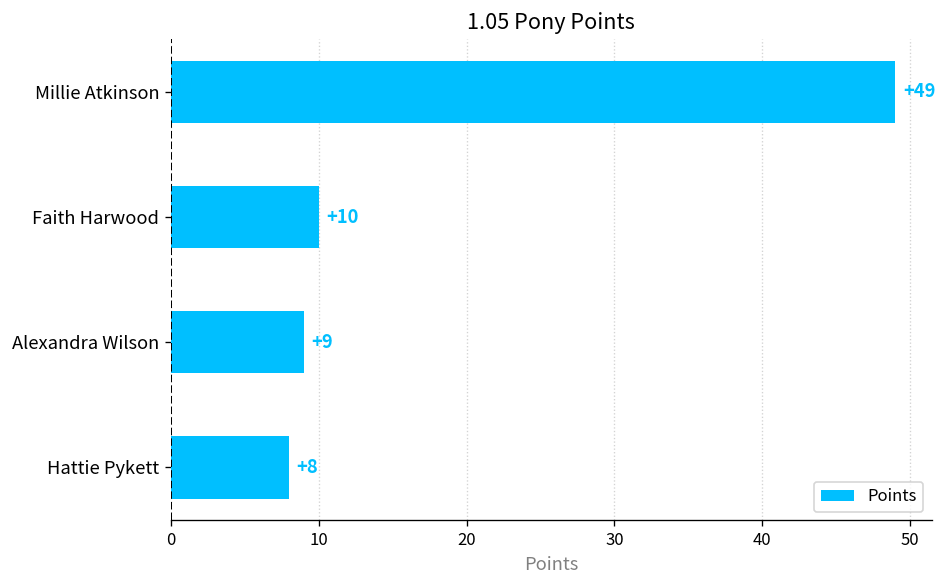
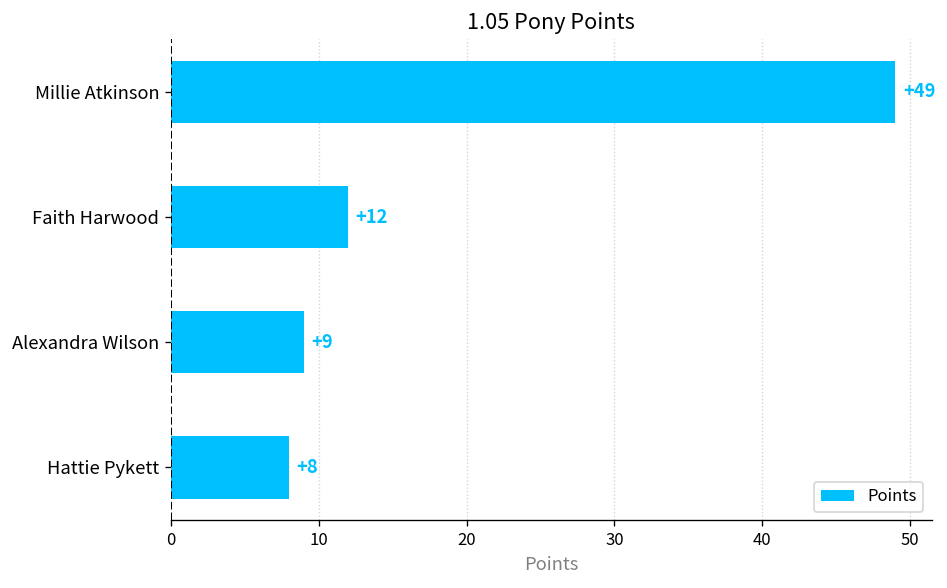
  {
    "Millie Atkinson": "+49",
-   "Faith Harwood": "+10",
+   "Faith Harwood": "+12",
    "Alexandra Wilson": "+9",
    "Hattie Pykett": "+8"
  }
